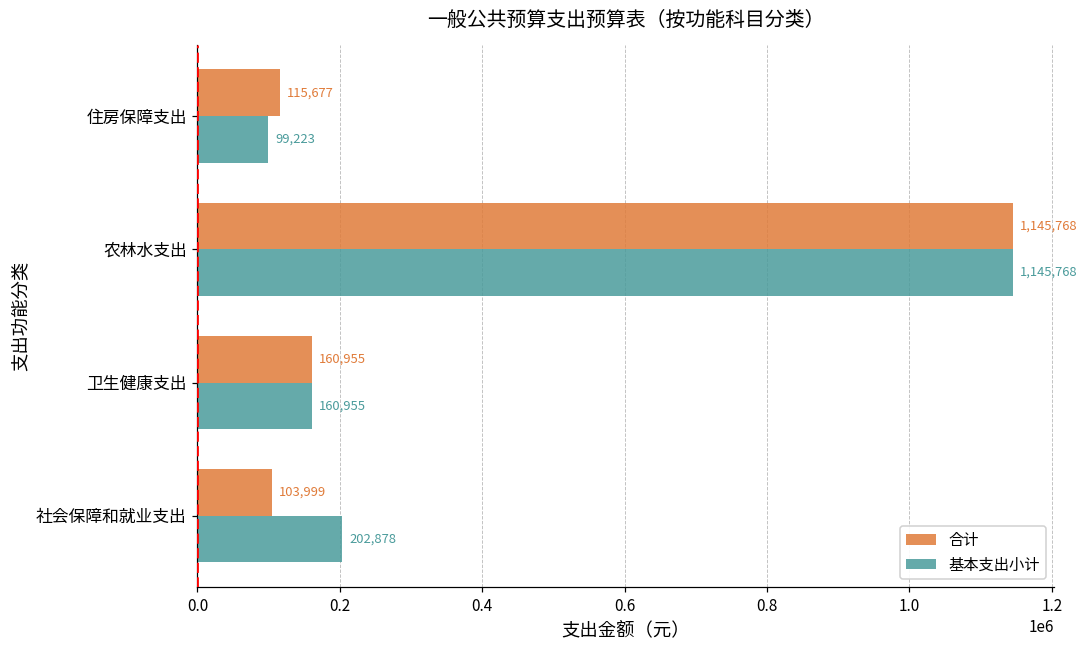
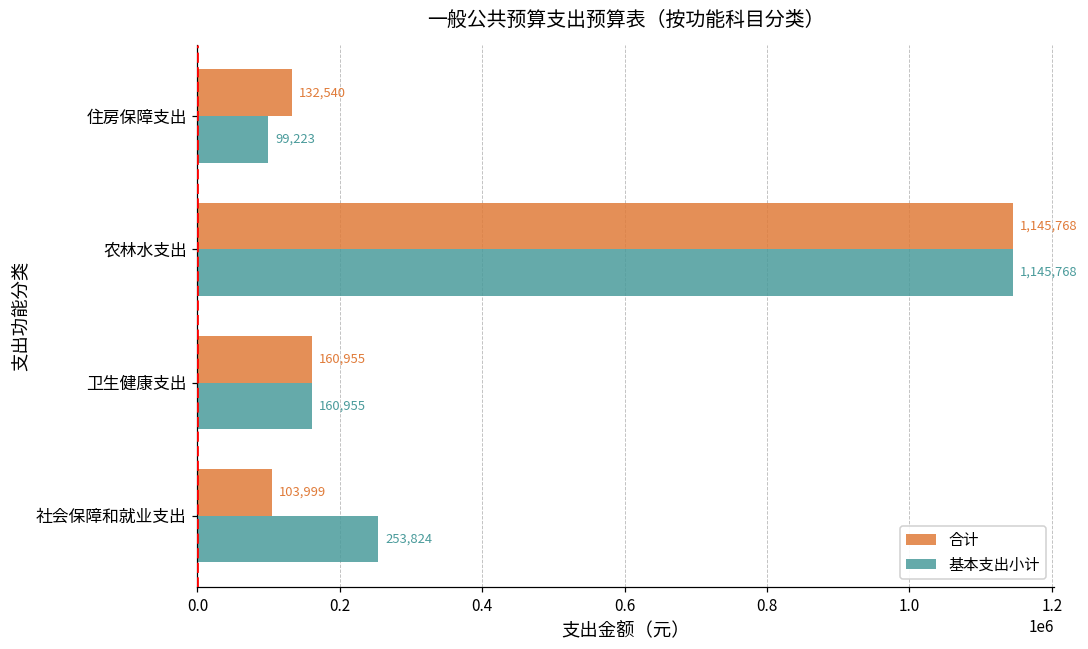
  {
    "合计": {
-     "住房保障支出": "115,677",
+     "住房保障支出": "132,540",
      "农林水支出": "1,145,768",
      "卫生健康支出": "160,955",
      "社会保障和就业支出": "103,999"
    },
    "基本支出小计": {
      "住房保障支出": "99,223",
      "农林水支出": "1,145,768",
      "卫生健康支出": "160,955",
-     "社会保障和就业支出": "202,878"
+     "社会保障和就业支出": "253,824"
    }
  }
